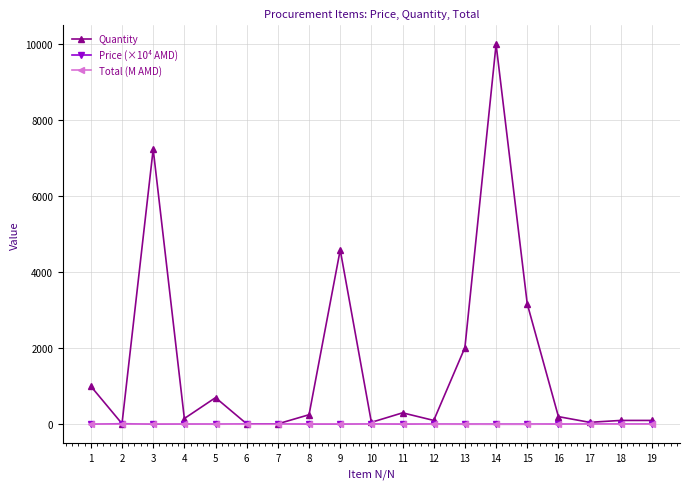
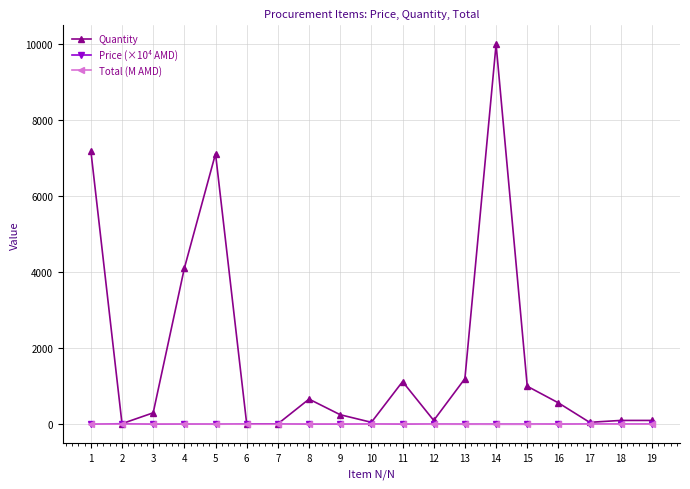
  {
    "Quantity": {
-     "1": 1000,
-     "3": 7200,
-     "4": 200,
-     "5": 700,
-     "8": 300,
-     "9": 4600,
-     "11": 300,
+     "1": 7200,
+     "3": 300,
+     "4": 4100,
+     "5": 7100,
+     "8": 700,
+     "9": 300,
+     "11": 1100,
      "12": 100,
-     "13": 2000,
+     "13": 1200,
      "14": 10000,
-     "15": 3200,
-     "16": 200,
+     "15": 1000,
+     "16": 600,
      "18": 100,
      "19": 100
    },
    "Total (M AMD)": {
      "1": 0,
      "3": 0,
      "4": 0,
      "5": 0,
      "8": 0,
      "9": 0,
      "11": 0,
      "12": 0,
      "13": 0,
      "14": 0,
      "15": 0,
      "16": 0,
      "18": 0,
      "19": 0
    }
  }
